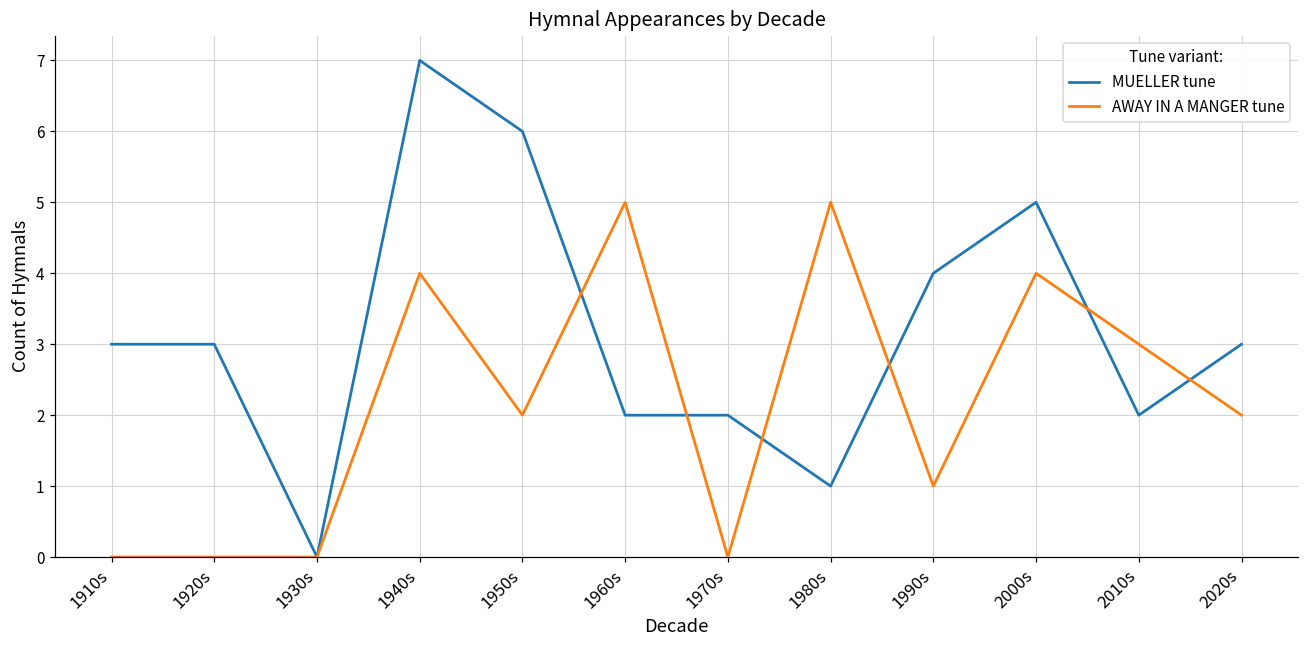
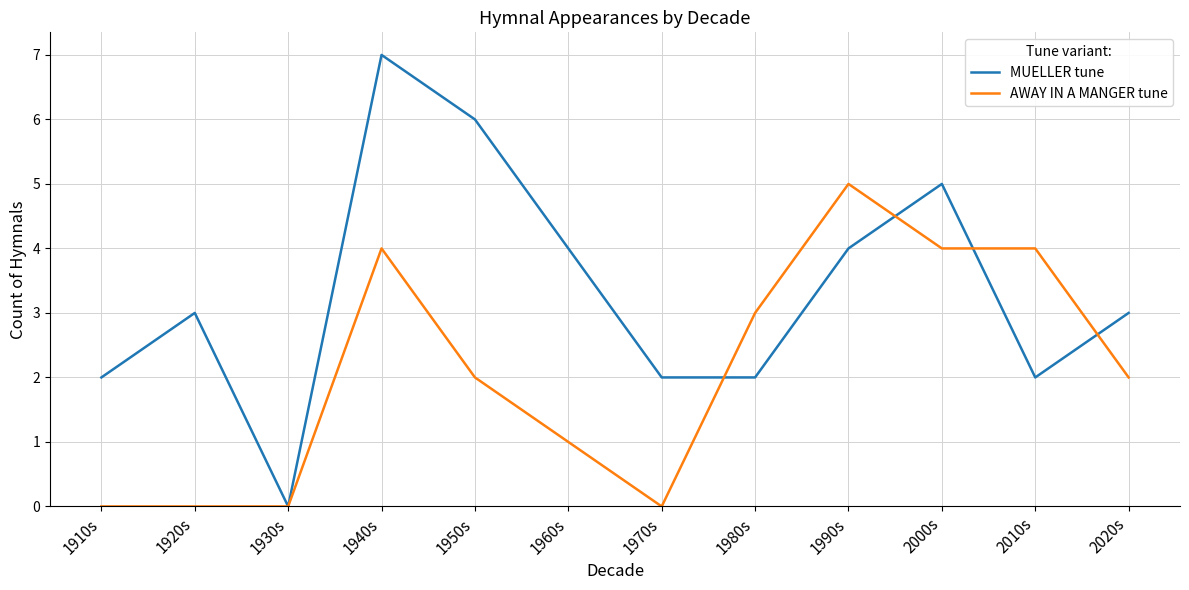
  {
    "MUELLER tune": {
-     "1910s": 3,
+     "1910s": 2,
      "1920s": 3,
      "1940s": 7,
      "1950s": 6,
-     "1960s": 2,
+     "1960s": 4,
      "1970s": 2,
-     "1980s": 1,
+     "1980s": 2,
      "1990s": 4,
      "2000s": 5,
      "2010s": 2,
      "2020s": 3
    },
    "AWAY IN A MANGER tune": {
      "1910s": 0,
      "1920s": 0,
      "1940s": 4,
      "1950s": 2,
-     "1960s": 5,
+     "1960s": 1,
      "1970s": 0,
-     "1980s": 5,
-     "1990s": 1,
+     "1980s": 3,
+     "1990s": 5,
      "2000s": 4,
-     "2010s": 3,
+     "2010s": 4,
      "2020s": 2
    }
  }
